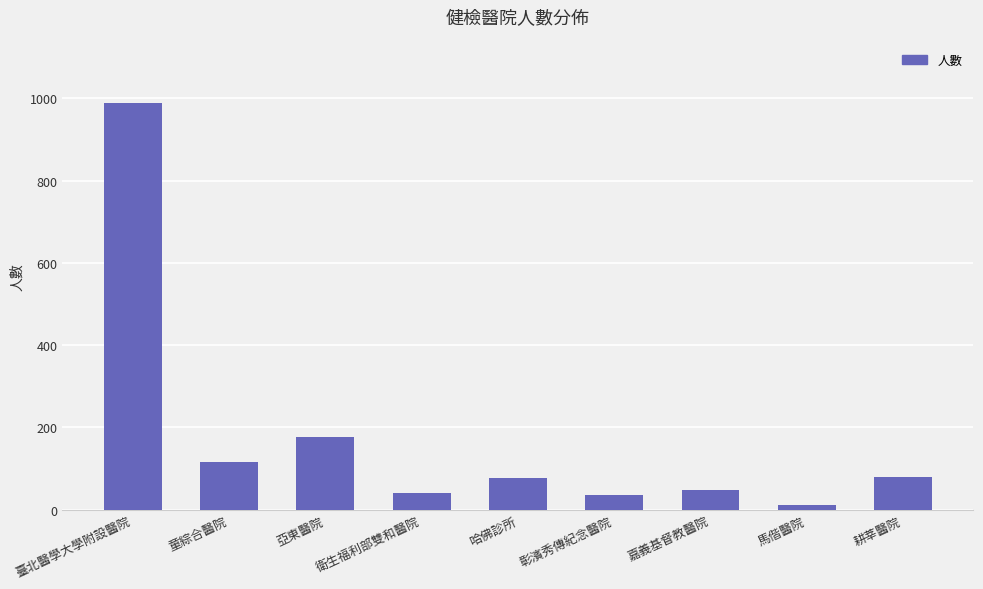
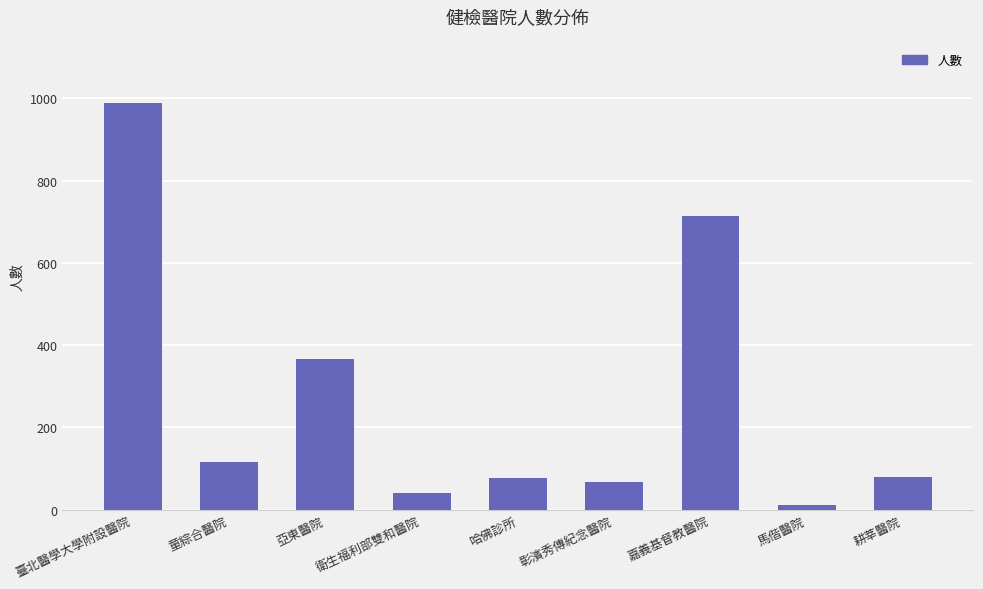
  {
    "臺北醫學大學附設醫院": 990,
    "童綜合醫院": 120,
-   "亞東醫院": 180,
+   "亞東醫院": 370,
    "衛生福利部雙和醫院": 40,
    "哈佛診所": 80,
-   "彰濱秀傳紀念醫院": 40,
-   "嘉義基督教醫院": 50,
+   "彰濱秀傳紀念醫院": 70,
+   "嘉義基督教醫院": 710,
    "馬偕醫院": 10,
    "耕莘醫院": 80
  }
